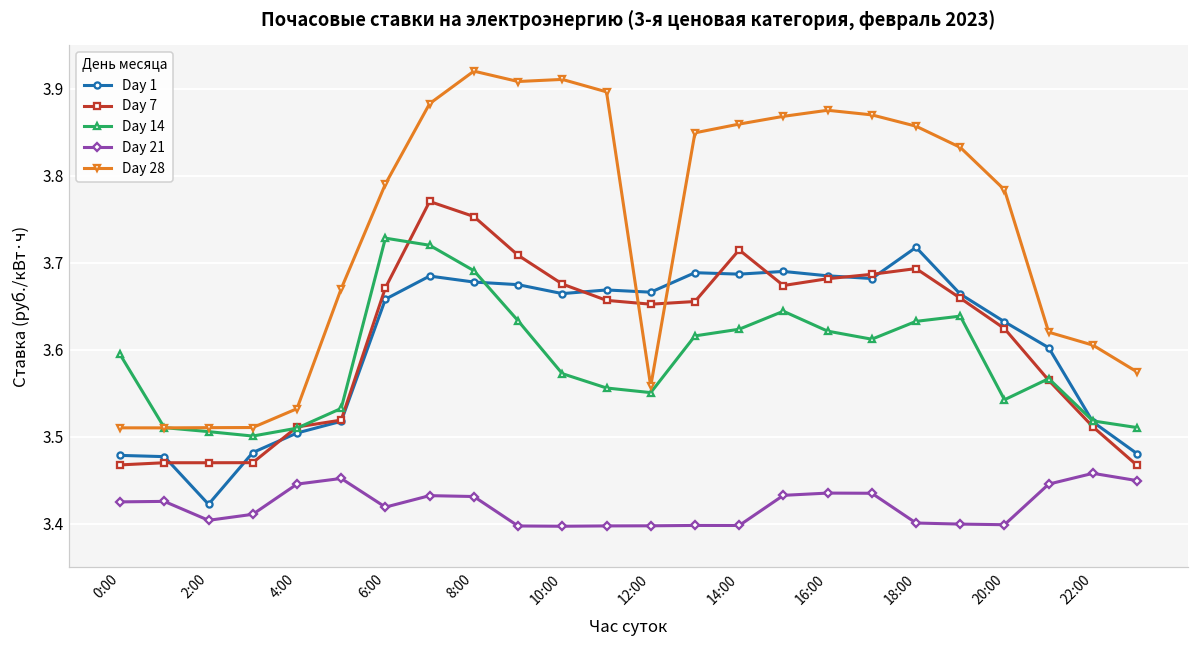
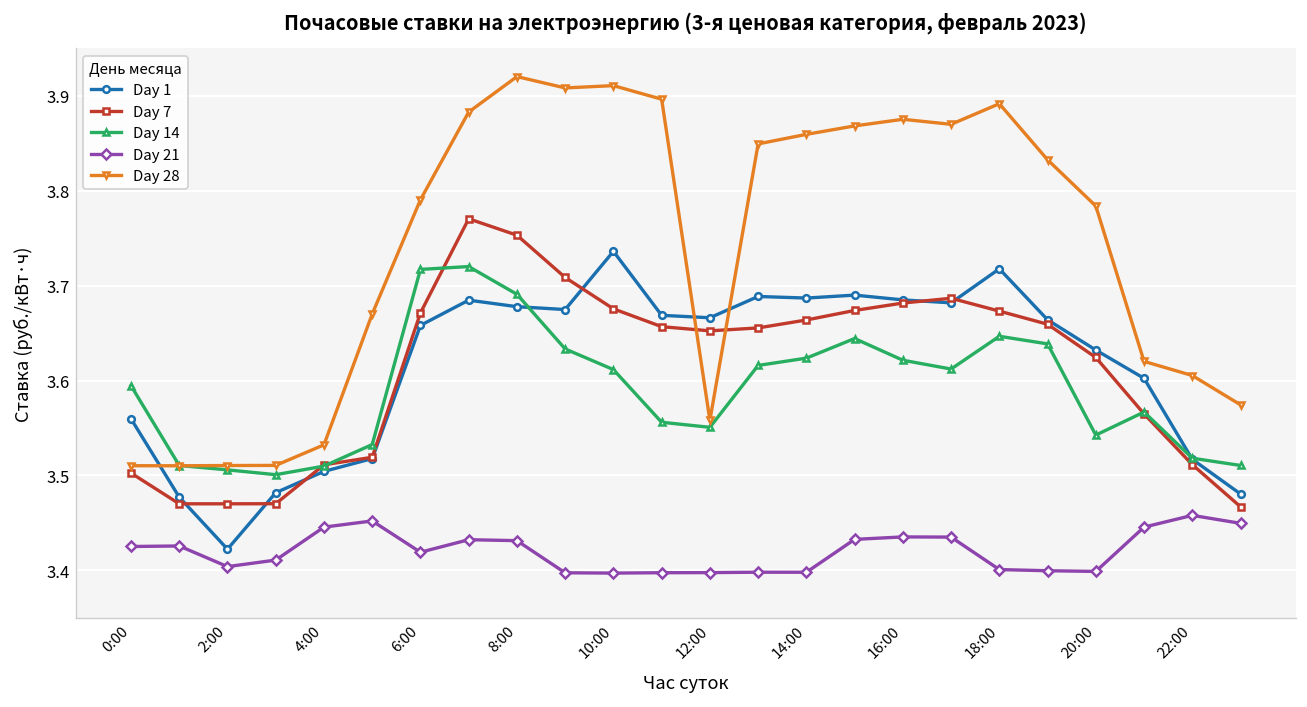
  {
    "Day 1": {
-     "0:00": 3.48,
+     "0:00": 3.56,
      "2:00": 3.42,
      "4:00": 3.50,
      "6:00": 3.66,
      "8:00": 3.68,
-     "10:00": 3.66,
+     "10:00": 3.74,
      "12:00": 3.67,
      "14:00": 3.69,
      "16:00": 3.69,
      "18:00": 3.72,
      "20:00": 3.63
    },
    "Day 7": {
-     "0:00": 3.47,
+     "0:00": 3.50,
      "2:00": 3.47,
      "6:00": 3.67,
      "8:00": 3.75,
      "10:00": 3.68,
      "12:00": 3.65,
-     "14:00": 3.71,
+     "14:00": 3.66,
      "16:00": 3.68,
-     "18:00": 3.69,
+     "18:00": 3.67,
      "20:00": 3.62,
      "22:00": 3.51
    },
    "Day 14": {
      "0:00": 3.59,
      "2:00": 3.51,
-     "6:00": 3.73,
+     "6:00": 3.72,
      "8:00": 3.69,
-     "10:00": 3.57,
+     "10:00": 3.61,
      "12:00": 3.55,
      "14:00": 3.62,
      "16:00": 3.62,
-     "18:00": 3.63,
+     "18:00": 3.65,
      "20:00": 3.54
    },
    "Day 21": {
      "0:00": 3.43,
      "2:00": 3.40,
      "4:00": 3.45,
      "6:00": 3.42,
      "8:00": 3.43,
      "10:00": 3.40,
      "12:00": 3.40,
      "14:00": 3.40,
      "16:00": 3.44,
      "18:00": 3.40,
      "20:00": 3.40,
      "22:00": 3.46
    },
    "Day 28": {
      "0:00": 3.51,
      "2:00": 3.51,
      "4:00": 3.53,
      "6:00": 3.79,
      "8:00": 3.92,
      "10:00": 3.91,
      "12:00": 3.56,
      "14:00": 3.86,
      "16:00": 3.88,
-     "18:00": 3.86,
+     "18:00": 3.89,
      "20:00": 3.78,
      "22:00": 3.61
    }
  }
